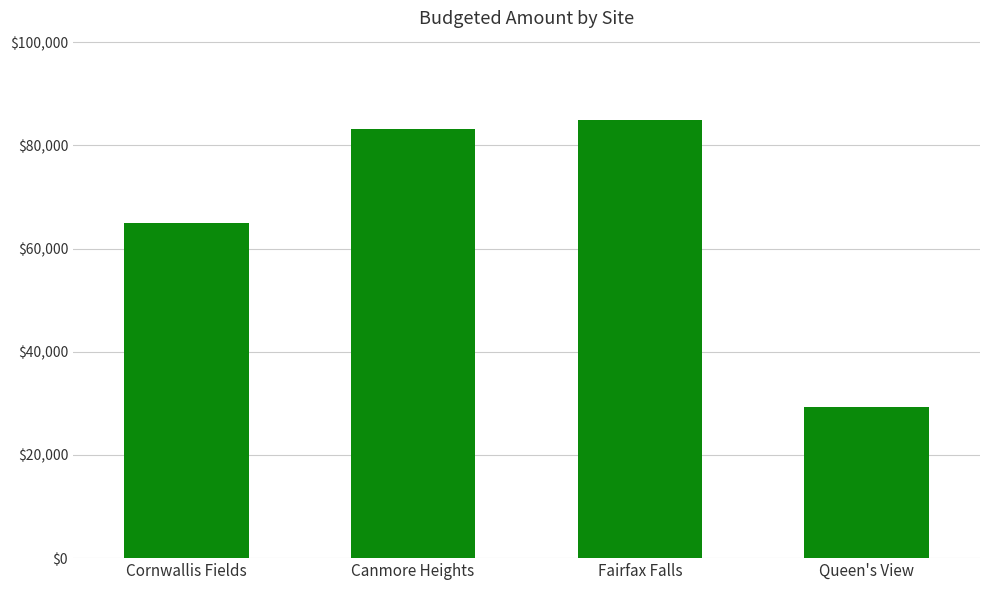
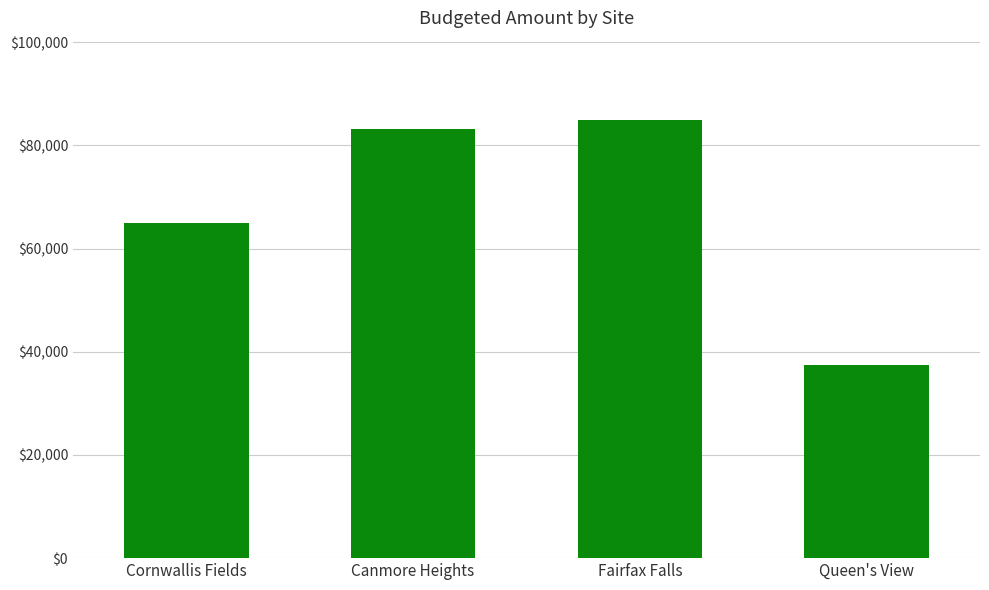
  {
    "Cornwallis Fields": "$65,000",
    "Canmore Heights": "$83,000",
    "Fairfax Falls": "$85,000",
-   "Queen's View": "$29,000"
+   "Queen's View": "$38,000"
  }
